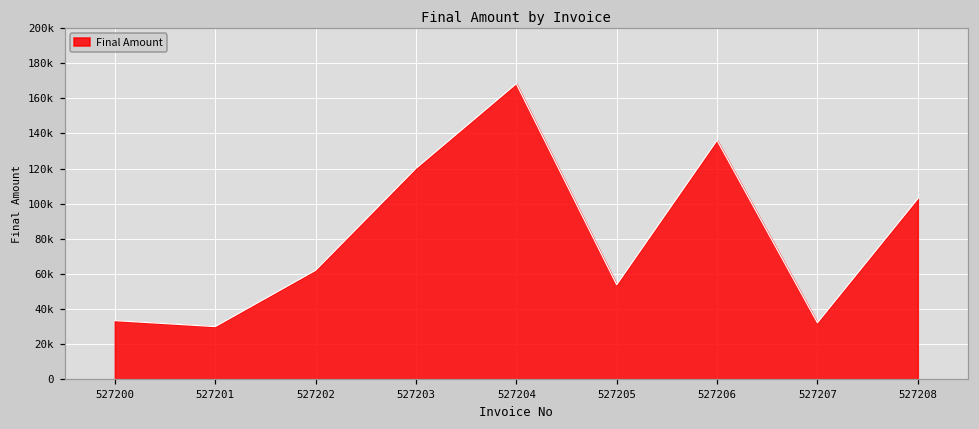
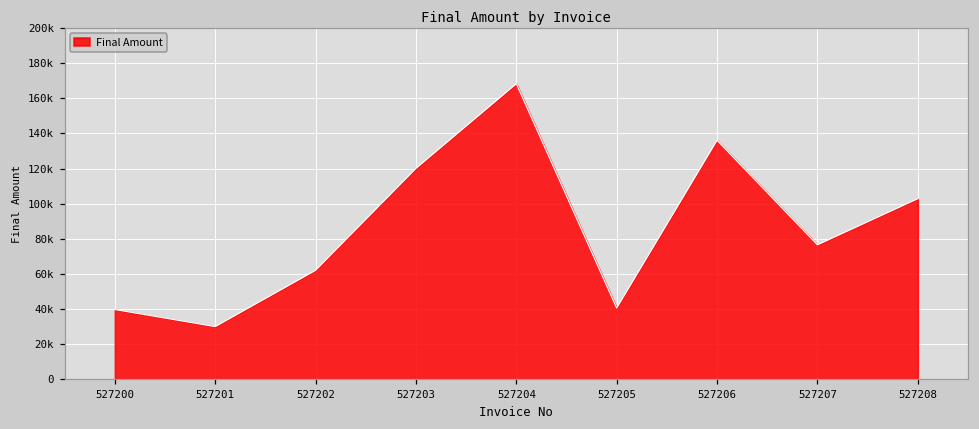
  {
-   "527200": 33000,
+   "527200": 40000,
    "527201": 30000,
    "527202": 62000,
    "527203": 120000,
    "527204": 168000,
-   "527205": 54000,
+   "527205": 41000,
    "527206": 136000,
-   "527207": 32000,
+   "527207": 77000,
    "527208": 103000
  }
